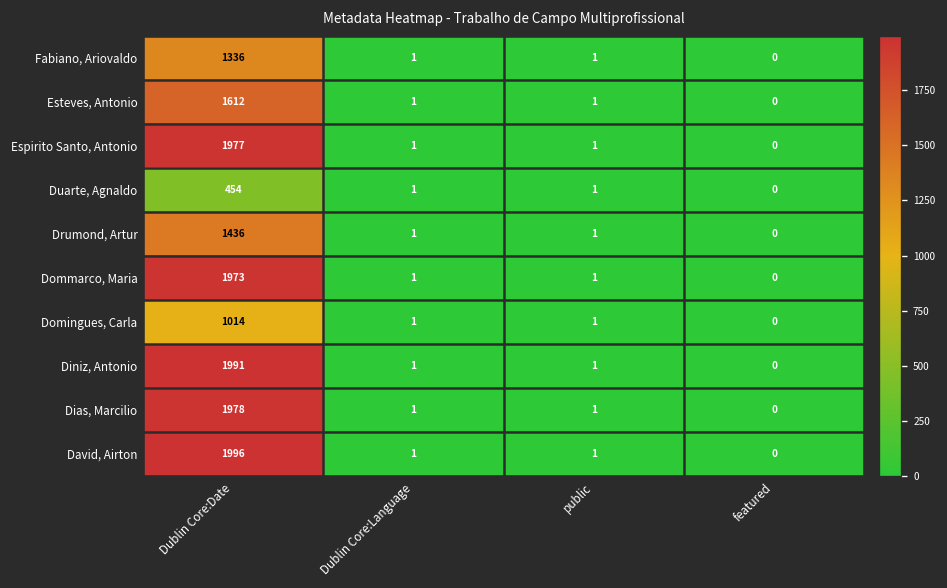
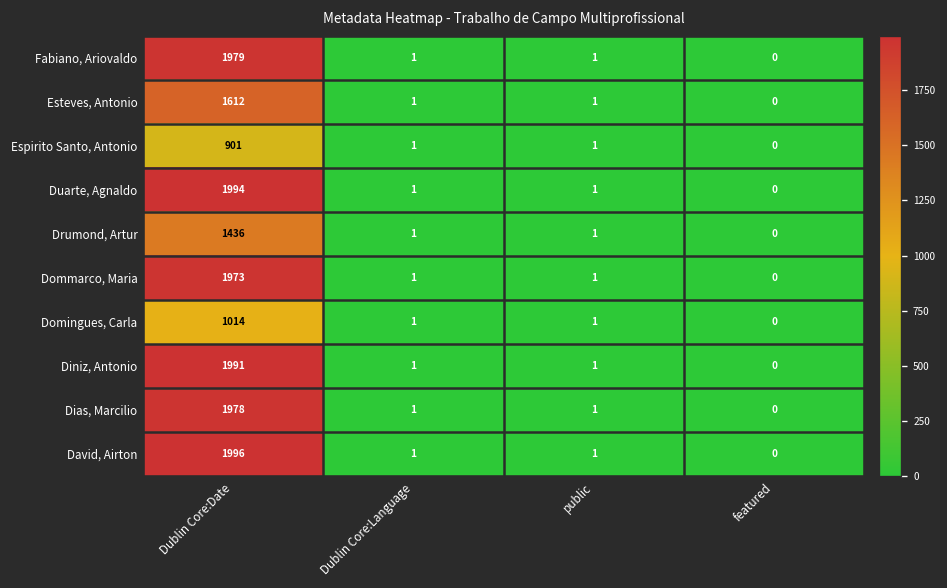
  {
    "Fabiano, Ariovaldo": {
-     "Dublin Core:Date": 1336,
+     "Dublin Core:Date": 1979,
      "Dublin Core:Language": 1,
      "public": 1,
      "featured": 0
    },
    "Esteves, Antonio": {
      "Dublin Core:Date": 1612,
      "Dublin Core:Language": 1,
      "public": 1,
      "featured": 0
    },
    "Espirito Santo, Antonio": {
-     "Dublin Core:Date": 1977,
+     "Dublin Core:Date": 901,
      "Dublin Core:Language": 1,
      "public": 1,
      "featured": 0
    },
    "Duarte, Agnaldo": {
-     "Dublin Core:Date": 454,
+     "Dublin Core:Date": 1994,
      "Dublin Core:Language": 1,
      "public": 1,
      "featured": 0
    },
    "Drumond, Artur": {
      "Dublin Core:Date": 1436,
      "Dublin Core:Language": 1,
      "public": 1,
      "featured": 0
    },
    "Dommarco, Maria": {
      "Dublin Core:Date": 1973,
      "Dublin Core:Language": 1,
      "public": 1,
      "featured": 0
    },
    "Domingues, Carla": {
      "Dublin Core:Date": 1014,
      "Dublin Core:Language": 1,
      "public": 1,
      "featured": 0
    },
    "Diniz, Antonio": {
      "Dublin Core:Date": 1991,
      "Dublin Core:Language": 1,
      "public": 1,
      "featured": 0
    },
    "Dias, Marcilio": {
      "Dublin Core:Date": 1978,
      "Dublin Core:Language": 1,
      "public": 1,
      "featured": 0
    },
    "David, Airton": {
      "Dublin Core:Date": 1996,
      "Dublin Core:Language": 1,
      "public": 1,
      "featured": 0
    }
  }
